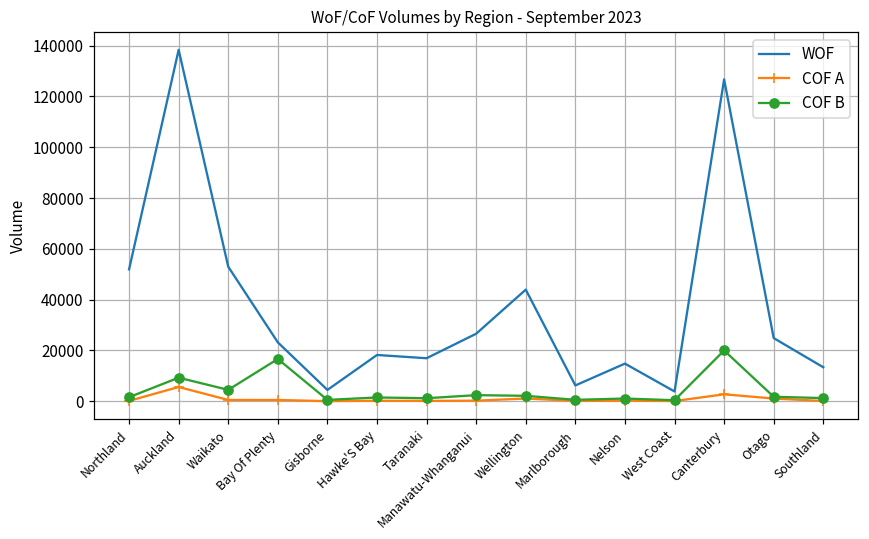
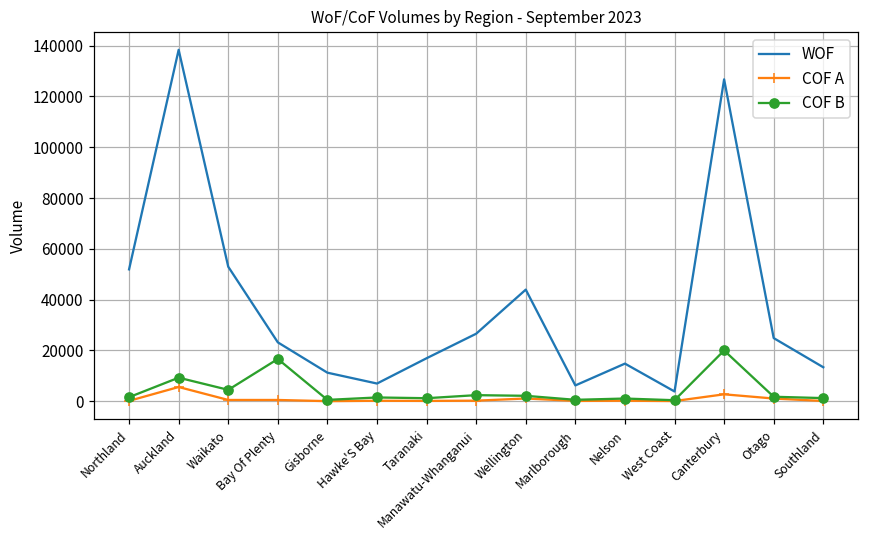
  {
    "WOF": {
      "Northland": 52000,
      "Auckland": 138000,
      "Waikato": 53000,
      "Bay Of Plenty": 23000,
-     "Gisborne": 4000,
-     "Hawke'S Bay": 18000,
+     "Gisborne": 11000,
+     "Hawke'S Bay": 7000,
      "Taranaki": 17000,
      "Manawatu-Whanganui": 27000,
      "Wellington": 44000,
      "Marlborough": 6000,
      "Nelson": 15000,
      "West Coast": 4000,
      "Canterbury": 127000,
      "Otago": 25000,
      "Southland": 13000
    },
    "COF A": {
      "Northland": 0,
      "Auckland": 6000,
      "Waikato": 0,
      "Bay Of Plenty": 0,
      "Hawke'S Bay": 0,
      "Manawatu-Whanganui": 0,
      "Canterbury": 3000,
      "Southland": 0
    },
    "COF B": {
      "Northland": 2000,
      "Auckland": 9000,
      "Waikato": 4000,
      "Bay Of Plenty": 17000,
      "Hawke'S Bay": 1000,
      "Manawatu-Whanganui": 2000,
      "Canterbury": 20000,
      "Southland": 1000
    }
  }
